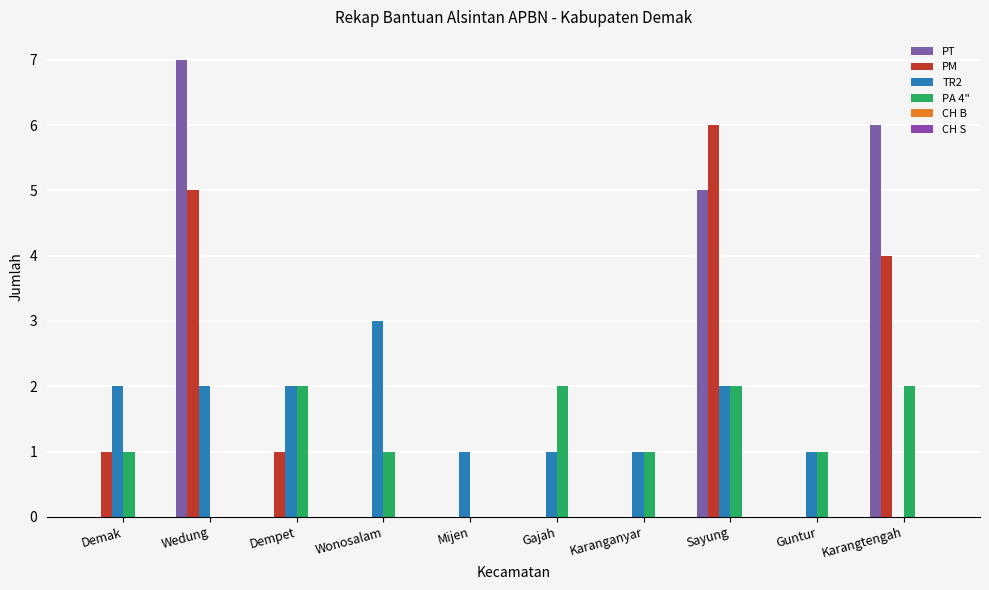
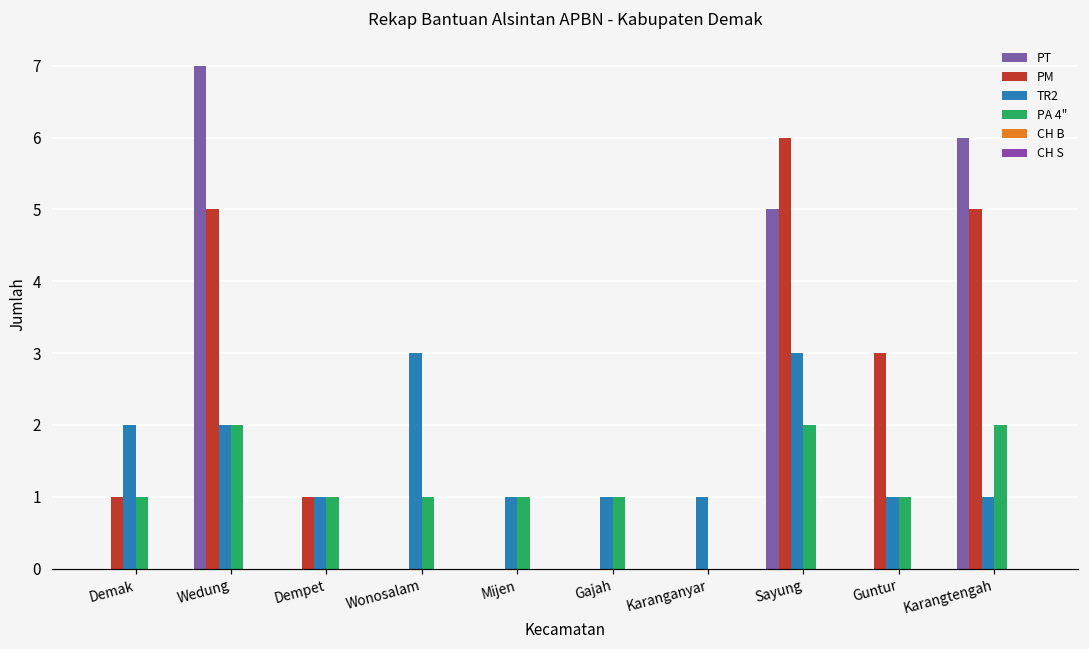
  {
    "PM": {
      "Demak": 1,
      "Wedung": 5,
      "Dempet": 1,
      "Wonosalam": 0,
      "Mijen": 0,
      "Gajah": 0,
      "Karanganyar": 0,
      "Sayung": 6,
-     "Guntur": 0,
-     "Karangtengah": 4
+     "Guntur": 3,
+     "Karangtengah": 5
    },
    "TR2": {
      "Demak": 2,
      "Wedung": 2,
-     "Dempet": 2,
+     "Dempet": 1,
      "Wonosalam": 3,
      "Mijen": 1,
      "Gajah": 1,
      "Karanganyar": 1,
-     "Sayung": 2,
+     "Sayung": 3,
      "Guntur": 1,
-     "Karangtengah": 0
+     "Karangtengah": 1
    },
    "PA 4\"": {
      "Demak": 1,
-     "Wedung": 0,
-     "Dempet": 2,
+     "Wedung": 2,
+     "Dempet": 1,
      "Wonosalam": 1,
-     "Mijen": 0,
-     "Gajah": 2,
-     "Karanganyar": 1,
+     "Mijen": 1,
+     "Gajah": 1,
+     "Karanganyar": 0,
      "Sayung": 2,
      "Guntur": 1,
      "Karangtengah": 2
    },
    "CH B": {
      "Demak": 0,
      "Wedung": 0,
      "Dempet": 0,
      "Wonosalam": 0,
      "Mijen": 0,
      "Gajah": 0,
      "Karanganyar": 0,
      "Sayung": 0,
      "Guntur": 0,
      "Karangtengah": 0
    }
  }
